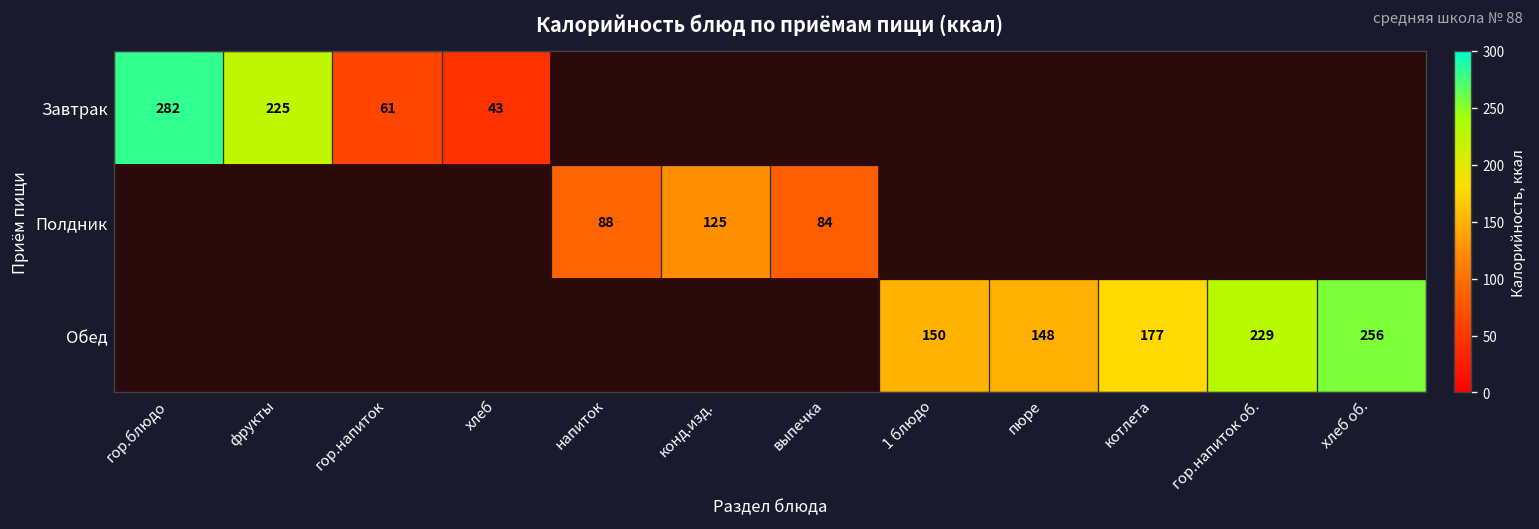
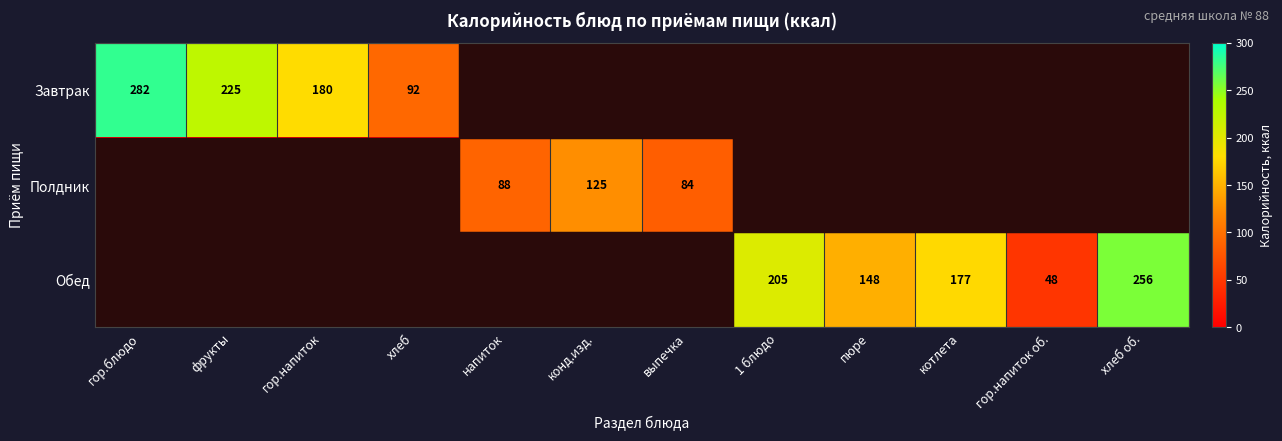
  {
    "Завтрак": {
      "гор.блюдо": 282,
      "фрукты": 225,
-     "гор.напиток": 61,
-     "хлеб": 43
+     "гор.напиток": 180,
+     "хлеб": 92
    },
    "Полдник": {
      "напиток": 88,
      "конд.изд.": 125,
      "выпечка": 84
    },
    "Обед": {
-     "1 блюдо": 150,
+     "1 блюдо": 205,
      "пюре": 148,
      "котлета": 177,
-     "гор.напиток об.": 229,
+     "гор.напиток об.": 48,
      "хлеб об.": 256
    }
  }
